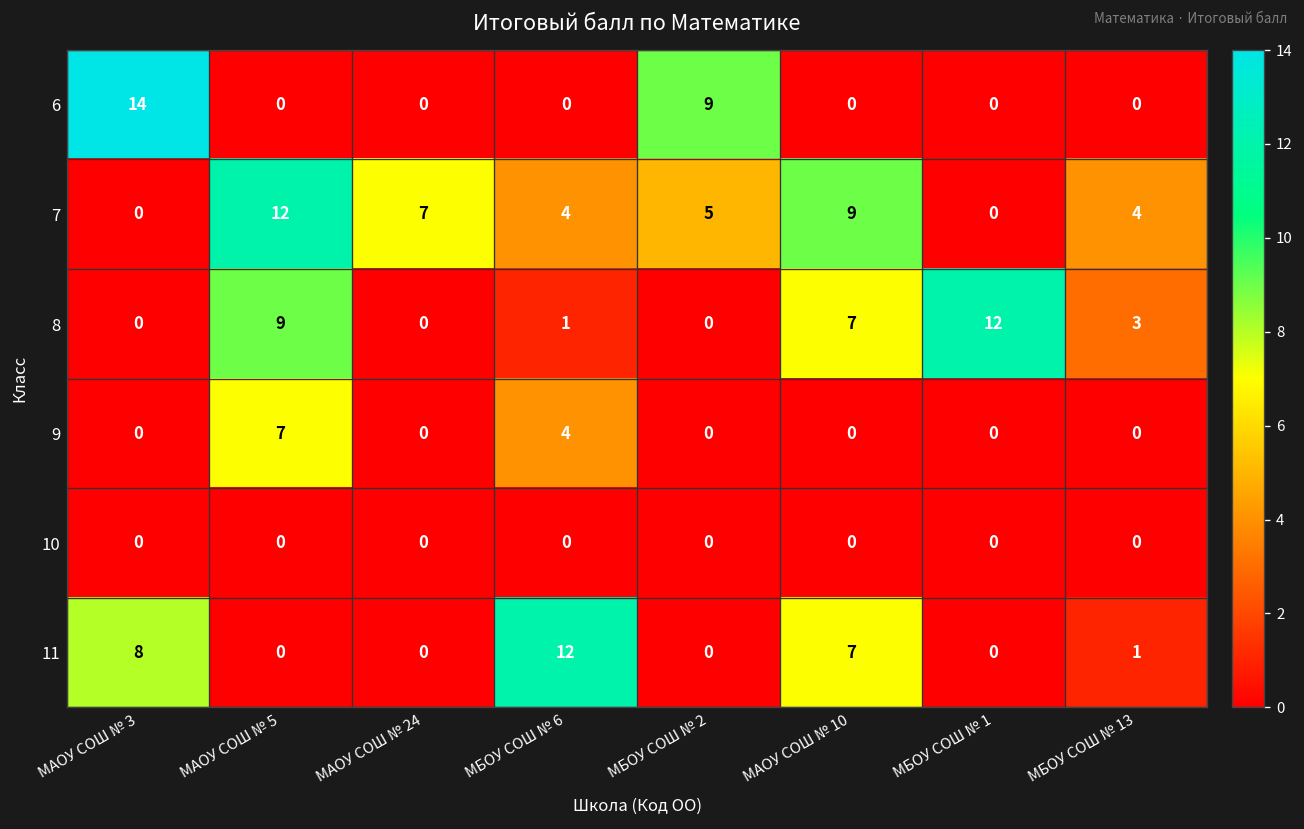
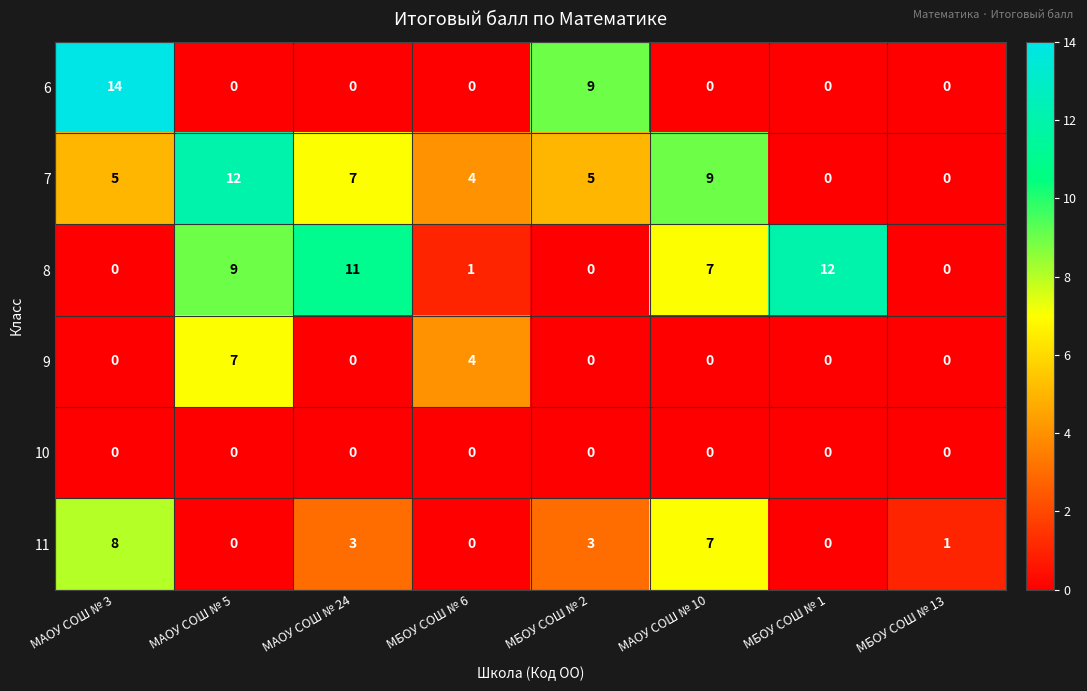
  {
    "6": {
      "МАОУ СОШ № 3": 14,
      "МАОУ СОШ № 5": 0,
      "МАОУ СОШ № 24": 0,
      "МБОУ СОШ № 6": 0,
      "МБОУ СОШ № 2": 9,
      "МАОУ СОШ № 10": 0,
      "МБОУ СОШ № 1": 0,
      "МБОУ СОШ № 13": 0
    },
    "7": {
-     "МАОУ СОШ № 3": 0,
+     "МАОУ СОШ № 3": 5,
      "МАОУ СОШ № 5": 12,
      "МАОУ СОШ № 24": 7,
      "МБОУ СОШ № 6": 4,
      "МБОУ СОШ № 2": 5,
      "МАОУ СОШ № 10": 9,
      "МБОУ СОШ № 1": 0,
-     "МБОУ СОШ № 13": 4
+     "МБОУ СОШ № 13": 0
    },
    "8": {
      "МАОУ СОШ № 3": 0,
      "МАОУ СОШ № 5": 9,
-     "МАОУ СОШ № 24": 0,
+     "МАОУ СОШ № 24": 11,
      "МБОУ СОШ № 6": 1,
      "МБОУ СОШ № 2": 0,
      "МАОУ СОШ № 10": 7,
      "МБОУ СОШ № 1": 12,
-     "МБОУ СОШ № 13": 3
+     "МБОУ СОШ № 13": 0
    },
    "9": {
      "МАОУ СОШ № 3": 0,
      "МАОУ СОШ № 5": 7,
      "МАОУ СОШ № 24": 0,
      "МБОУ СОШ № 6": 4,
      "МБОУ СОШ № 2": 0,
      "МАОУ СОШ № 10": 0,
      "МБОУ СОШ № 1": 0,
      "МБОУ СОШ № 13": 0
    },
    "10": {
      "МАОУ СОШ № 3": 0,
      "МАОУ СОШ № 5": 0,
      "МАОУ СОШ № 24": 0,
      "МБОУ СОШ № 6": 0,
      "МБОУ СОШ № 2": 0,
      "МАОУ СОШ № 10": 0,
      "МБОУ СОШ № 1": 0,
      "МБОУ СОШ № 13": 0
    },
    "11": {
      "МАОУ СОШ № 3": 8,
      "МАОУ СОШ № 5": 0,
-     "МАОУ СОШ № 24": 0,
-     "МБОУ СОШ № 6": 12,
-     "МБОУ СОШ № 2": 0,
+     "МАОУ СОШ № 24": 3,
+     "МБОУ СОШ № 6": 0,
+     "МБОУ СОШ № 2": 3,
      "МАОУ СОШ № 10": 7,
      "МБОУ СОШ № 1": 0,
      "МБОУ СОШ № 13": 1
    }
  }
